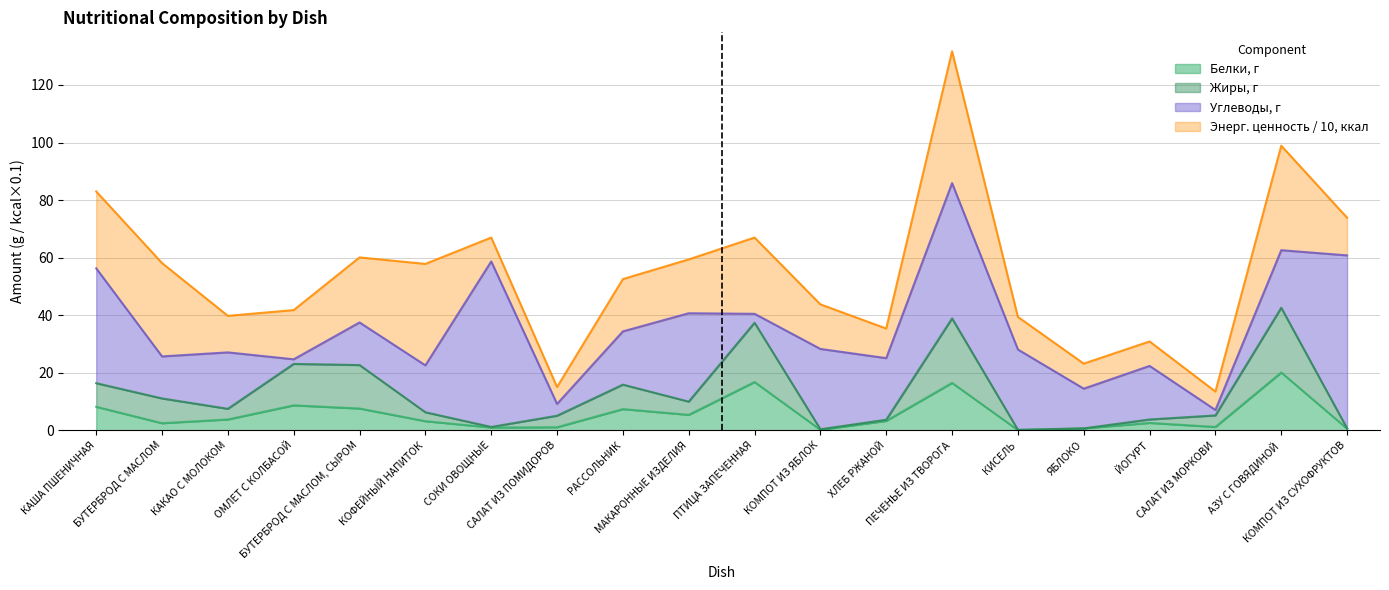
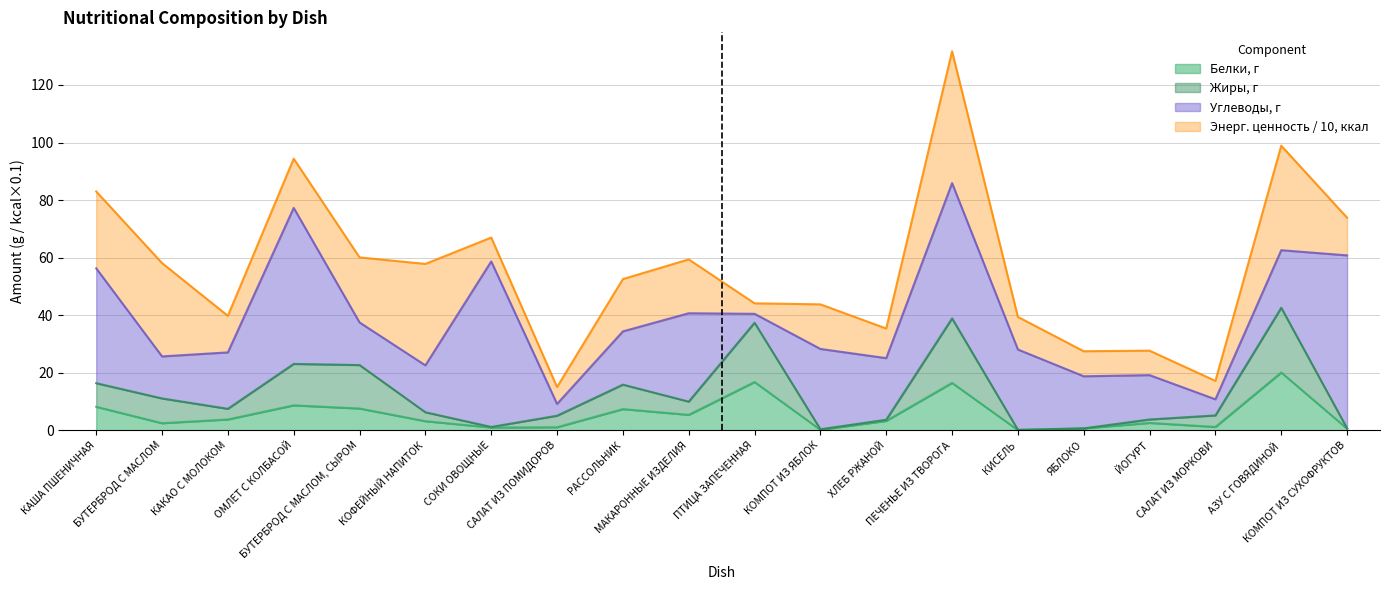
  {
    "Углеводы, г": {
      "КАША ПШЕНИЧНАЯ": 40,
      "БУТЕРБРОД С МАСЛОМ": 15,
      "КАКАО С МОЛОКОМ": 20,
-     "ОМЛЕТ С КОЛБАСОЙ": 2,
+     "ОМЛЕТ С КОЛБАСОЙ": 54,
      "БУТЕРБРОД С МАСЛОМ, СЫРОМ": 15,
      "КОФЕЙНЫЙ НАПИТОК": 16,
      "СОКИ ОВОЩНЫЕ": 58,
      "САЛАТ ИЗ ПОМИДОРОВ": 4,
      "РАССОЛЬНИК": 19,
      "МАКАРОННЫЕ ИЗДЕЛИЯ": 31,
      "ПТИЦА ЗАПЕЧЕННАЯ": 3,
      "КОМПОТ ИЗ ЯБЛОК": 28,
      "ХЛЕБ РЖАНОЙ": 21,
      "ПЕЧЕНЬЕ ИЗ ТВОРОГА": 47,
      "КИСЕЛЬ": 28,
-     "ЯБЛОКО": 14,
-     "ЙОГУРТ": 19,
-     "САЛАТ ИЗ МОРКОВИ": 2,
+     "ЯБЛОКО": 18,
+     "ЙОГУРТ": 15,
+     "САЛАТ ИЗ МОРКОВИ": 6,
      "АЗУ С ГОВЯДИНОЙ": 20,
      "КОМПОТ ИЗ СУХОФРУКТОВ": 60
    },
    "Энерг. ценность / 10, ккал": {
      "КАША ПШЕНИЧНАЯ": 27,
      "БУТЕРБРОД С МАСЛОМ": 32,
      "КАКАО С МОЛОКОМ": 13,
      "ОМЛЕТ С КОЛБАСОЙ": 17,
      "БУТЕРБРОД С МАСЛОМ, СЫРОМ": 23,
      "КОФЕЙНЫЙ НАПИТОК": 35,
      "СОКИ ОВОЩНЫЕ": 8,
      "САЛАТ ИЗ ПОМИДОРОВ": 6,
      "РАССОЛЬНИК": 18,
      "МАКАРОННЫЕ ИЗДЕЛИЯ": 19,
-     "ПТИЦА ЗАПЕЧЕННАЯ": 26,
+     "ПТИЦА ЗАПЕЧЕННАЯ": 4,
      "КОМПОТ ИЗ ЯБЛОК": 15,
      "ХЛЕБ РЖАНОЙ": 10,
      "ПЕЧЕНЬЕ ИЗ ТВОРОГА": 46,
      "КИСЕЛЬ": 11,
      "ЯБЛОКО": 9,
      "ЙОГУРТ": 9,
      "САЛАТ ИЗ МОРКОВИ": 6,
      "АЗУ С ГОВЯДИНОЙ": 36,
      "КОМПОТ ИЗ СУХОФРУКТОВ": 13
    }
  }
